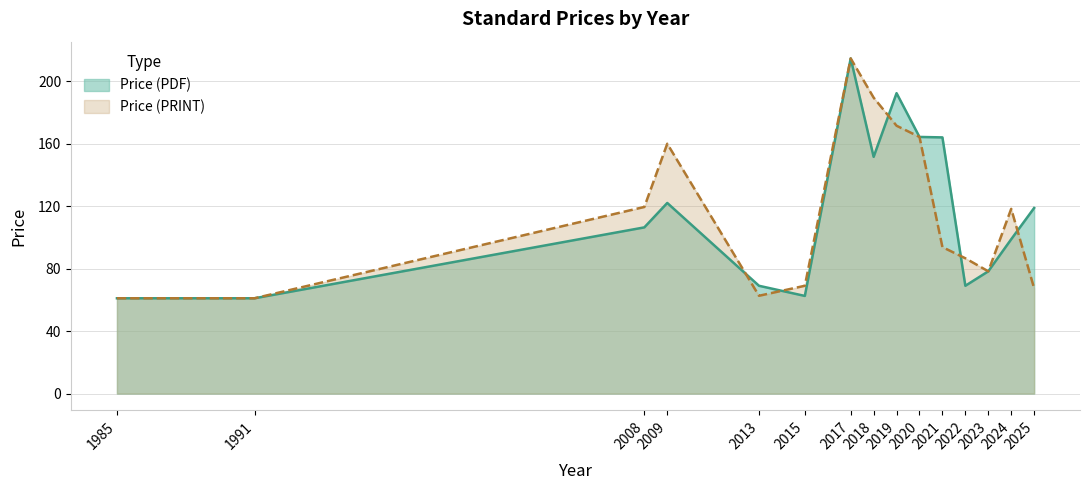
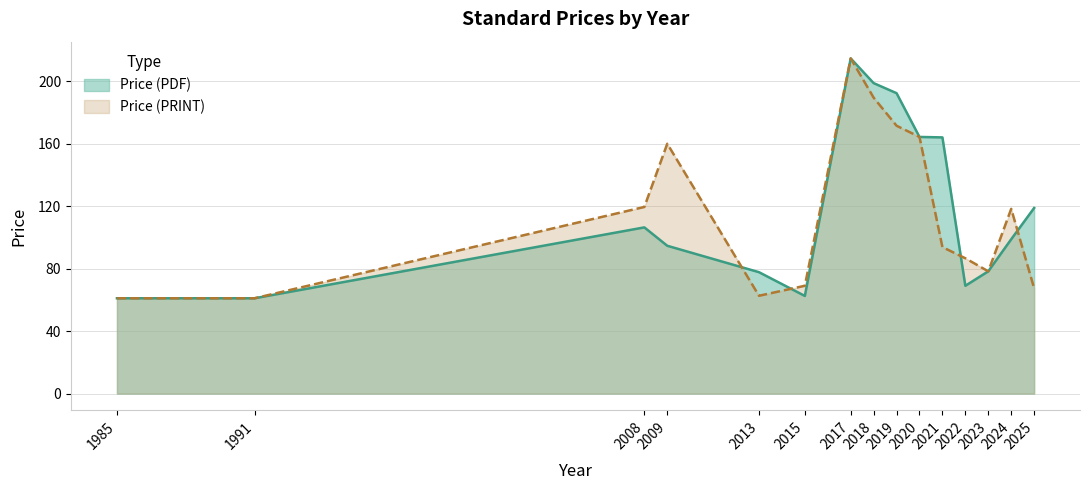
  {
    "Price (PDF)": {
      "2008": 106,
-     "2009": 122,
-     "2013": 69,
+     "2009": 95,
+     "2013": 78,
      "2015": 63,
-     "2018": 152,
+     "2018": 199,
      "2019": 192,
      "2021": 164,
      "2022": 69,
      "2024": 99,
      "2025": 119
    },
    "Price (PRINT)": {
      "2008": 119,
      "2009": 160,
      "2013": 63,
      "2015": 69,
      "2018": 189,
      "2019": 171,
      "2021": 94,
      "2022": 87,
      "2024": 118,
      "2025": 67
    }
  }
